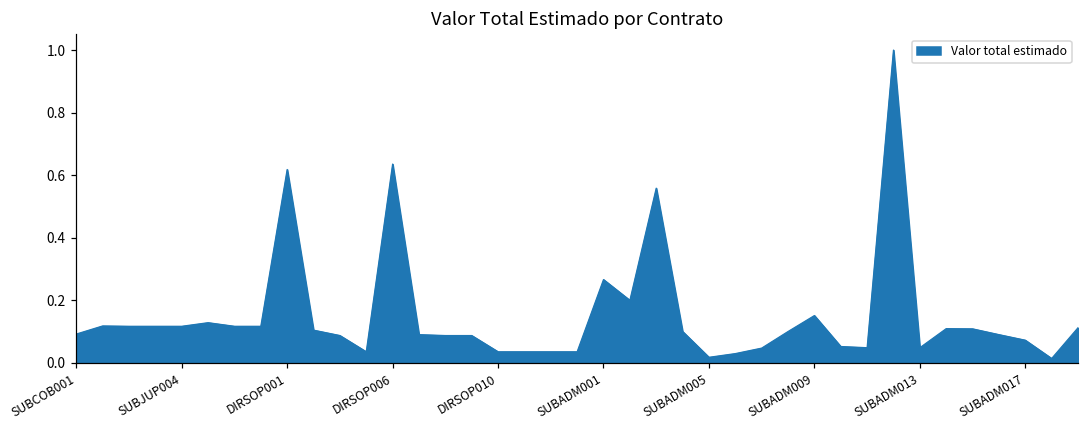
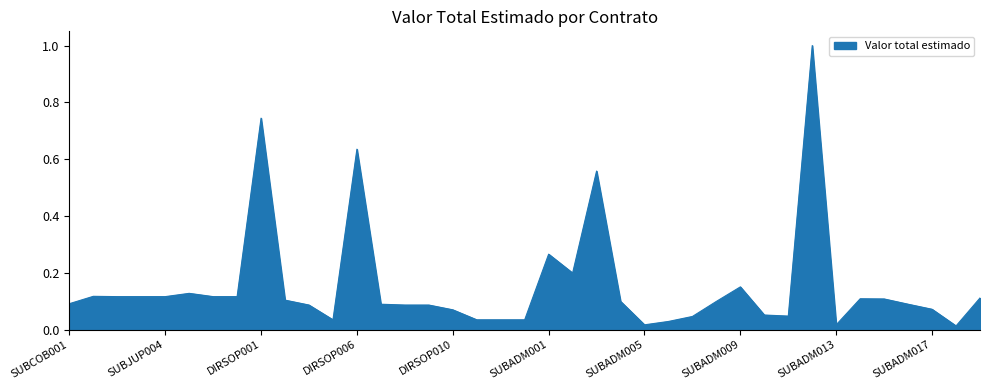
  {
    "SUBCOB001": 0.09,
    "SUBJUP004": 0.12,
-   "DIRSOP001": 0.62,
+   "DIRSOP001": 0.74,
    "DIRSOP006": 0.64,
-   "DIRSOP010": 0.03,
+   "DIRSOP010": 0.07,
    "SUBADM001": 0.27,
    "SUBADM005": 0.02,
    "SUBADM009": 0.15,
-   "SUBADM013": 0.05,
+   "SUBADM013": 0.02,
    "SUBADM017": 0.07
  }
